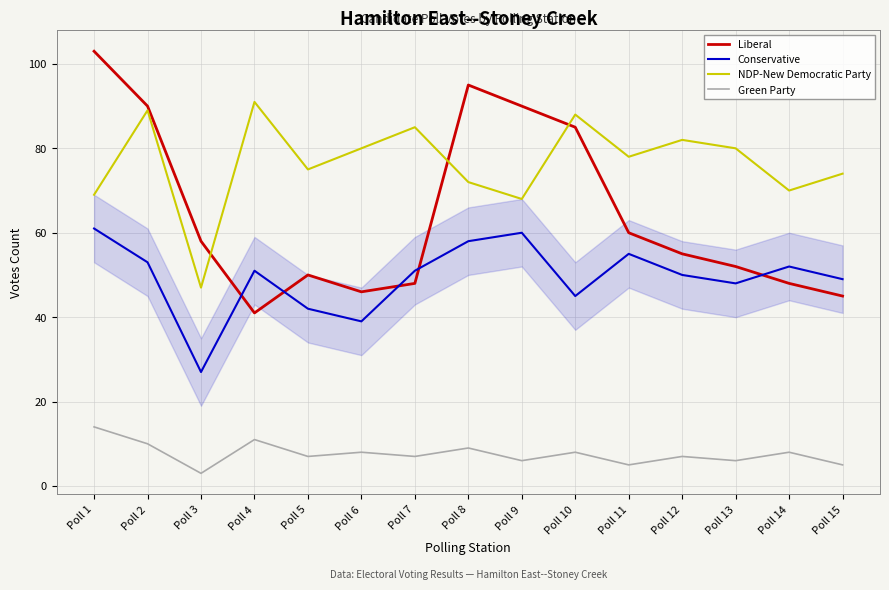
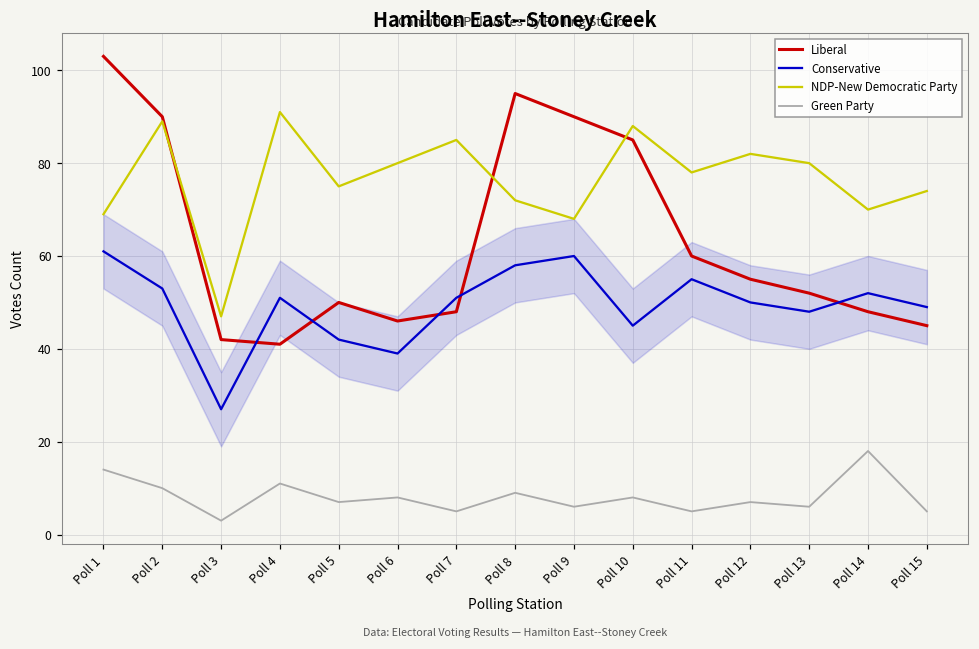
  {
    "Liberal": {
      "Poll 1": 103,
      "Poll 2": 90,
-     "Poll 3": 58,
+     "Poll 3": 42,
      "Poll 4": 41,
      "Poll 6": 46,
      "Poll 7": 48,
      "Poll 8": 95,
      "Poll 9": 90,
      "Poll 10": 85,
      "Poll 11": 60,
      "Poll 12": 55,
      "Poll 13": 52,
      "Poll 14": 48,
      "Poll 15": 45
    },
    "NDP-New Democratic Party": {
      "Poll 2": 89,
      "Poll 3": 47,
      "Poll 4": 91,
      "Poll 5": 75,
      "Poll 6": 80,
      "Poll 7": 85,
      "Poll 8": 72,
      "Poll 10": 88,
      "Poll 11": 78,
      "Poll 12": 82,
      "Poll 13": 80,
      "Poll 14": 70,
      "Poll 15": 74
    },
    "Green Party": {
      "Poll 1": 14,
      "Poll 2": 10,
      "Poll 3": 3,
      "Poll 4": 11,
      "Poll 5": 7,
      "Poll 6": 8,
-     "Poll 7": 7,
+     "Poll 7": 5,
      "Poll 8": 9,
      "Poll 9": 6,
      "Poll 10": 8,
      "Poll 11": 5,
      "Poll 12": 7,
      "Poll 13": 6,
-     "Poll 14": 8,
+     "Poll 14": 18,
      "Poll 15": 5
    }
  }
